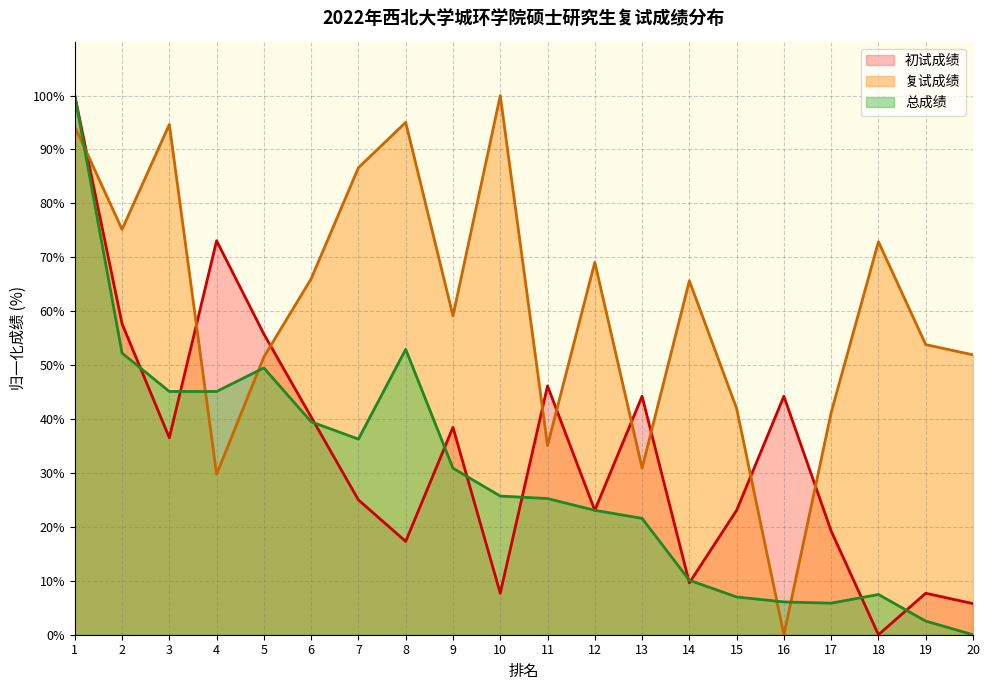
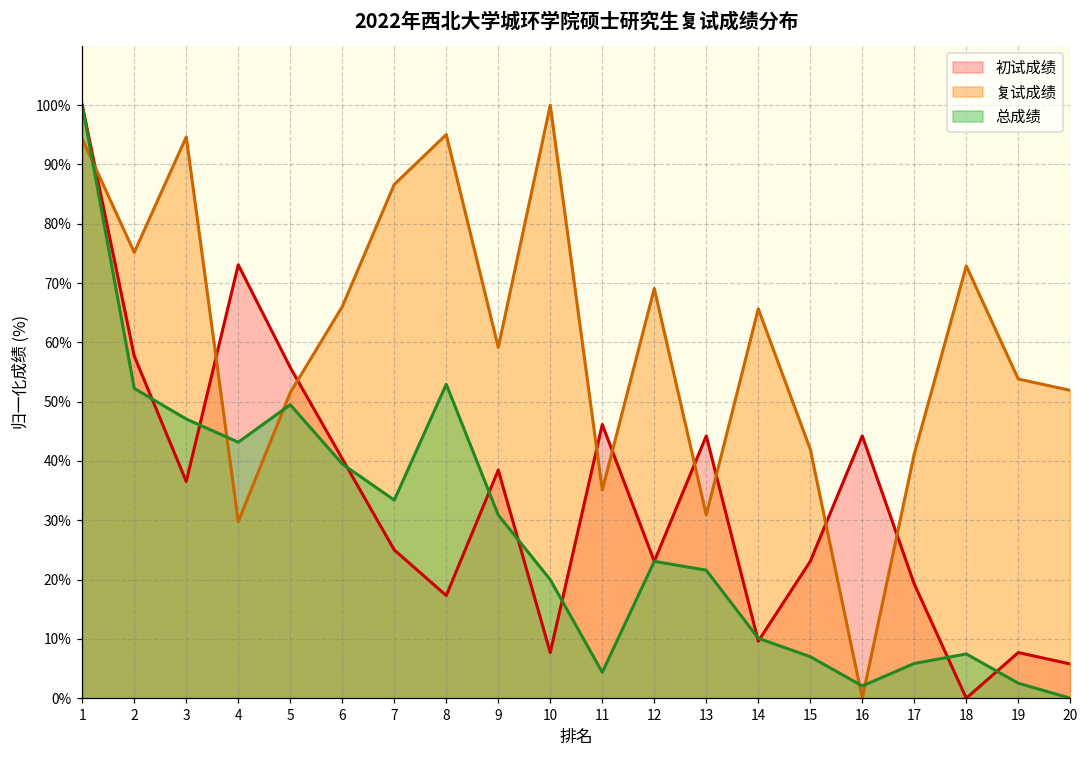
  {
    "总成绩": {
      "2": "52%",
-     "3": "45%",
-     "4": "45%",
+     "3": "47%",
+     "4": "43%",
      "5": "49%",
      "6": "39%",
-     "7": "36%",
+     "7": "33%",
      "8": "53%",
      "9": "31%",
-     "10": "26%",
-     "11": "25%",
+     "10": "20%",
+     "11": "4%",
      "13": "22%",
      "14": "10%",
      "15": "7%",
-     "16": "6%",
+     "16": "2%",
      "17": "6%",
      "18": "7%",
      "19": "3%",
      "20": "0%"
    }
  }
